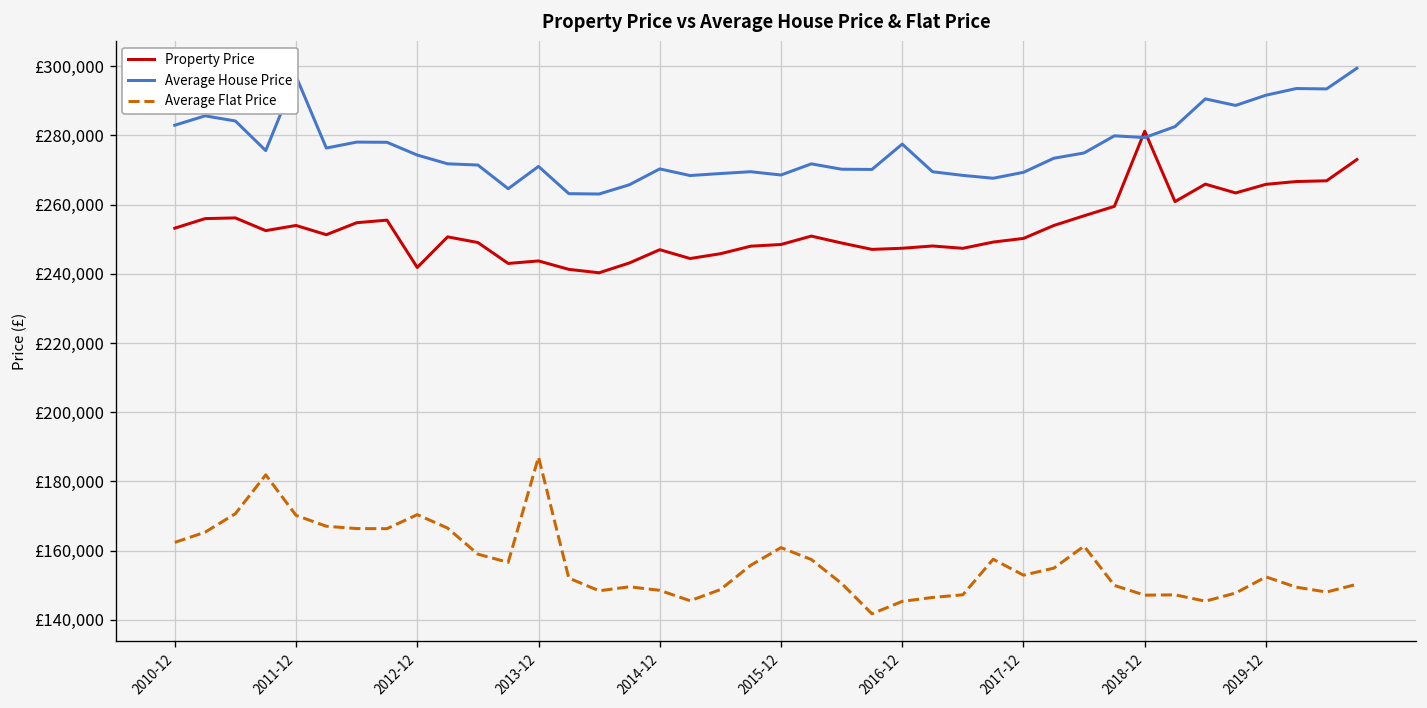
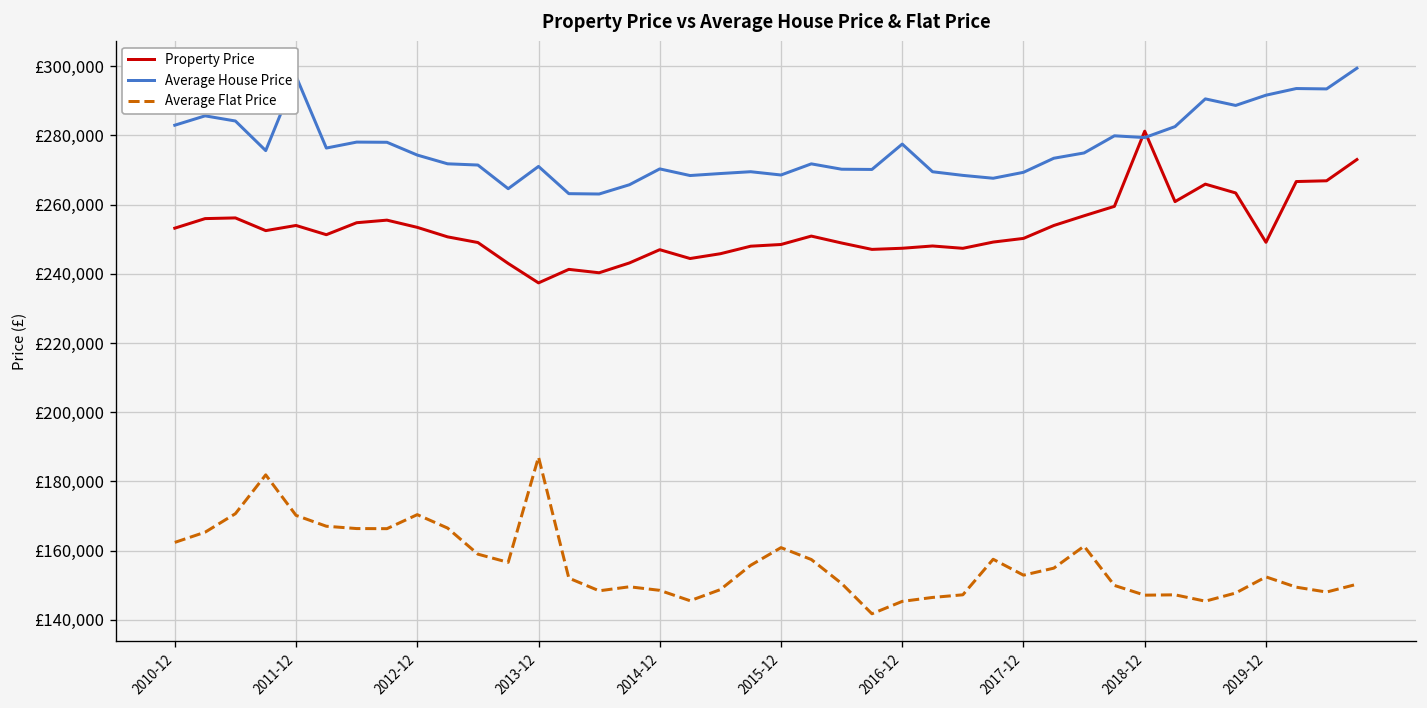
  {
    "Property Price": {
      "2010-12": "£253,000",
      "2011-12": "£254,000",
-     "2012-12": "£242,000",
-     "2013-12": "£244,000",
+     "2012-12": "£253,000",
+     "2013-12": "£237,000",
      "2014-12": "£247,000",
      "2015-12": "£248,000",
      "2016-12": "£247,000",
      "2017-12": "£250,000",
      "2018-12": "£281,000",
-     "2019-12": "£266,000"
+     "2019-12": "£249,000"
    },
    "Average House Price": {
      "2010-12": "£283,000",
      "2012-12": "£274,000",
      "2013-12": "£271,000",
      "2014-12": "£270,000",
      "2015-12": "£269,000",
      "2016-12": "£277,000",
      "2017-12": "£269,000",
      "2018-12": "£279,000",
      "2019-12": "£292,000"
    },
    "Average Flat Price": {
      "2010-12": "£162,000",
      "2011-12": "£170,000",
      "2012-12": "£170,000",
      "2013-12": "£187,000",
      "2014-12": "£149,000",
      "2015-12": "£161,000",
      "2016-12": "£145,000",
      "2017-12": "£153,000",
      "2018-12": "£147,000",
      "2019-12": "£152,000"
    }
  }
